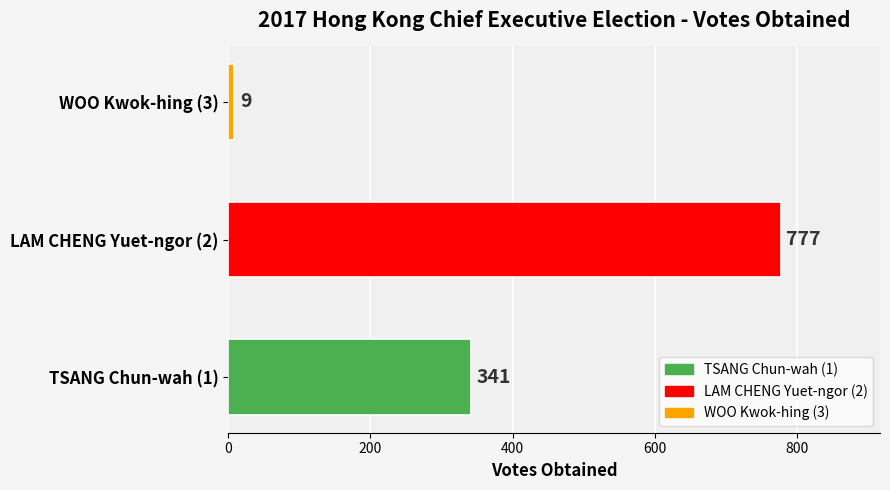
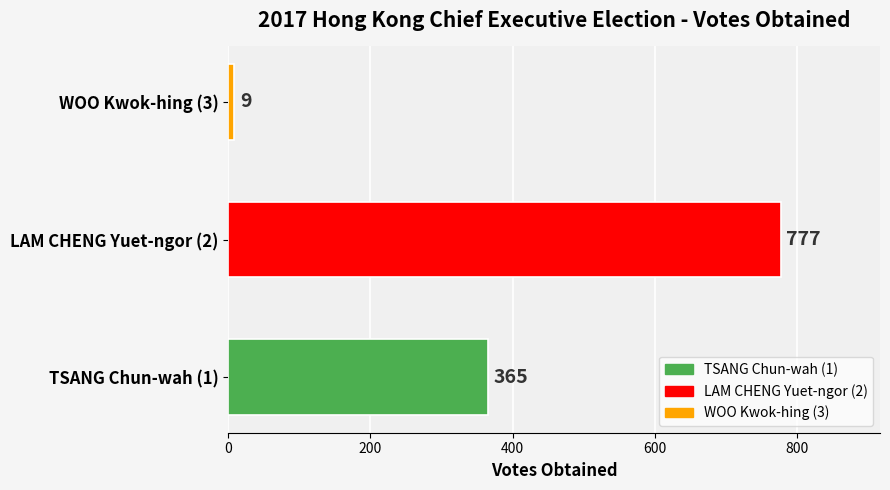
  {
    "WOO Kwok-hing (3)": 9,
    "LAM CHENG Yuet-ngor (2)": 777,
-   "TSANG Chun-wah (1)": 341
+   "TSANG Chun-wah (1)": 365
  }
